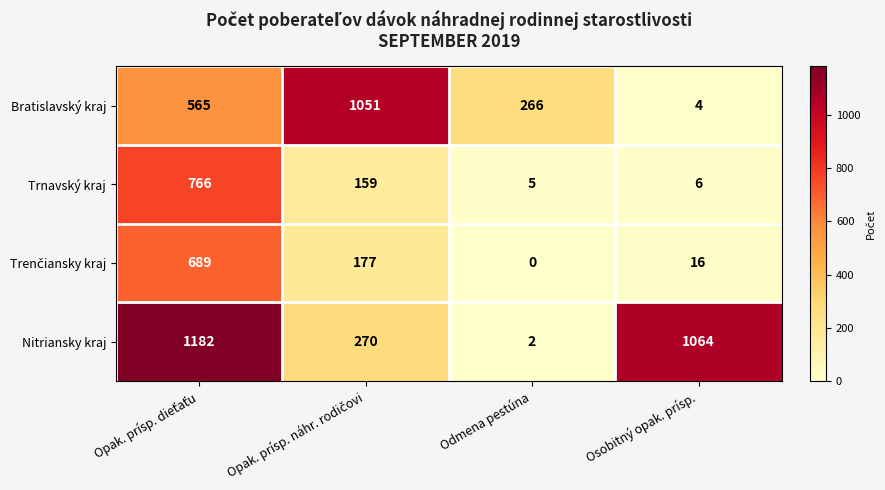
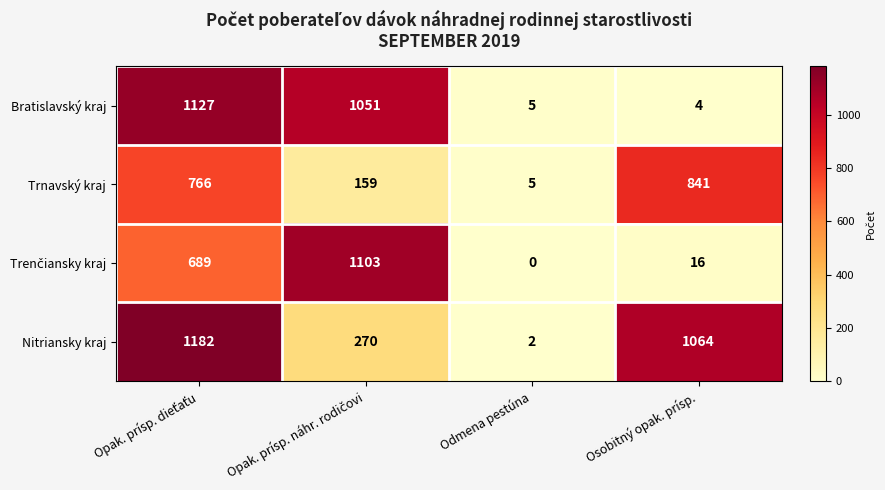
  {
    "Bratislavský kraj": {
-     "Opak. prísp. dieťaťu": 565,
+     "Opak. prísp. dieťaťu": 1127,
      "Opak. prísp. náhr. rodičovi": 1051,
-     "Odmena pestúna": 266,
+     "Odmena pestúna": 5,
      "Osobitný opak. prísp.": 4
    },
    "Trnavský kraj": {
      "Opak. prísp. dieťaťu": 766,
      "Opak. prísp. náhr. rodičovi": 159,
      "Odmena pestúna": 5,
-     "Osobitný opak. prísp.": 6
+     "Osobitný opak. prísp.": 841
    },
    "Trenčiansky kraj": {
      "Opak. prísp. dieťaťu": 689,
-     "Opak. prísp. náhr. rodičovi": 177,
+     "Opak. prísp. náhr. rodičovi": 1103,
      "Odmena pestúna": 0,
      "Osobitný opak. prísp.": 16
    },
    "Nitriansky kraj": {
      "Opak. prísp. dieťaťu": 1182,
      "Opak. prísp. náhr. rodičovi": 270,
      "Odmena pestúna": 2,
      "Osobitný opak. prísp.": 1064
    }
  }
